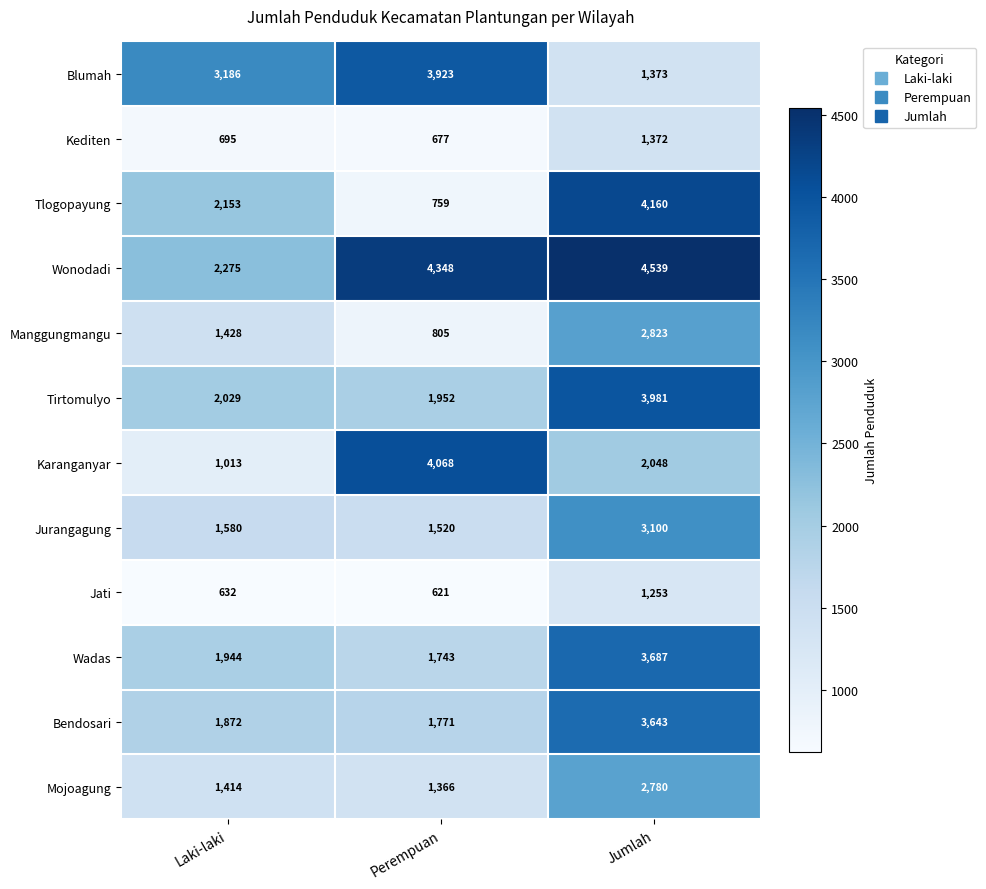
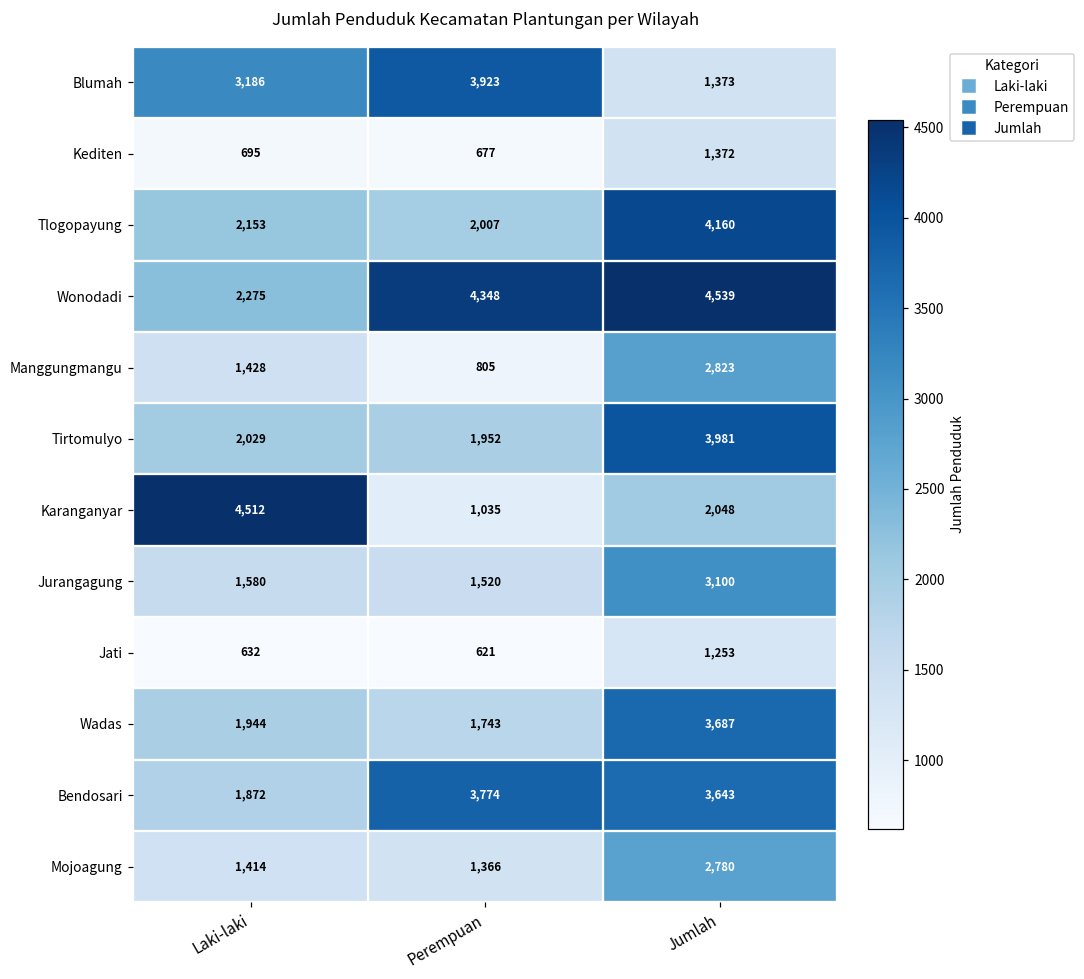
  {
    "Blumah": {
      "Laki-laki": "3,186",
      "Perempuan": "3,923",
      "Jumlah": "1,373"
    },
    "Kediten": {
      "Laki-laki": "695",
      "Perempuan": "677",
      "Jumlah": "1,372"
    },
    "Tlogopayung": {
      "Laki-laki": "2,153",
-     "Perempuan": "759",
+     "Perempuan": "2,007",
      "Jumlah": "4,160"
    },
    "Wonodadi": {
      "Laki-laki": "2,275",
      "Perempuan": "4,348",
      "Jumlah": "4,539"
    },
    "Manggungmangu": {
      "Laki-laki": "1,428",
      "Perempuan": "805",
      "Jumlah": "2,823"
    },
    "Tirtomulyo": {
      "Laki-laki": "2,029",
      "Perempuan": "1,952",
      "Jumlah": "3,981"
    },
    "Karanganyar": {
-     "Laki-laki": "1,013",
-     "Perempuan": "4,068",
+     "Laki-laki": "4,512",
+     "Perempuan": "1,035",
      "Jumlah": "2,048"
    },
    "Jurangagung": {
      "Laki-laki": "1,580",
      "Perempuan": "1,520",
      "Jumlah": "3,100"
    },
    "Jati": {
      "Laki-laki": "632",
      "Perempuan": "621",
      "Jumlah": "1,253"
    },
    "Wadas": {
      "Laki-laki": "1,944",
      "Perempuan": "1,743",
      "Jumlah": "3,687"
    },
    "Bendosari": {
      "Laki-laki": "1,872",
-     "Perempuan": "1,771",
+     "Perempuan": "3,774",
      "Jumlah": "3,643"
    },
    "Mojoagung": {
      "Laki-laki": "1,414",
      "Perempuan": "1,366",
      "Jumlah": "2,780"
    }
  }
